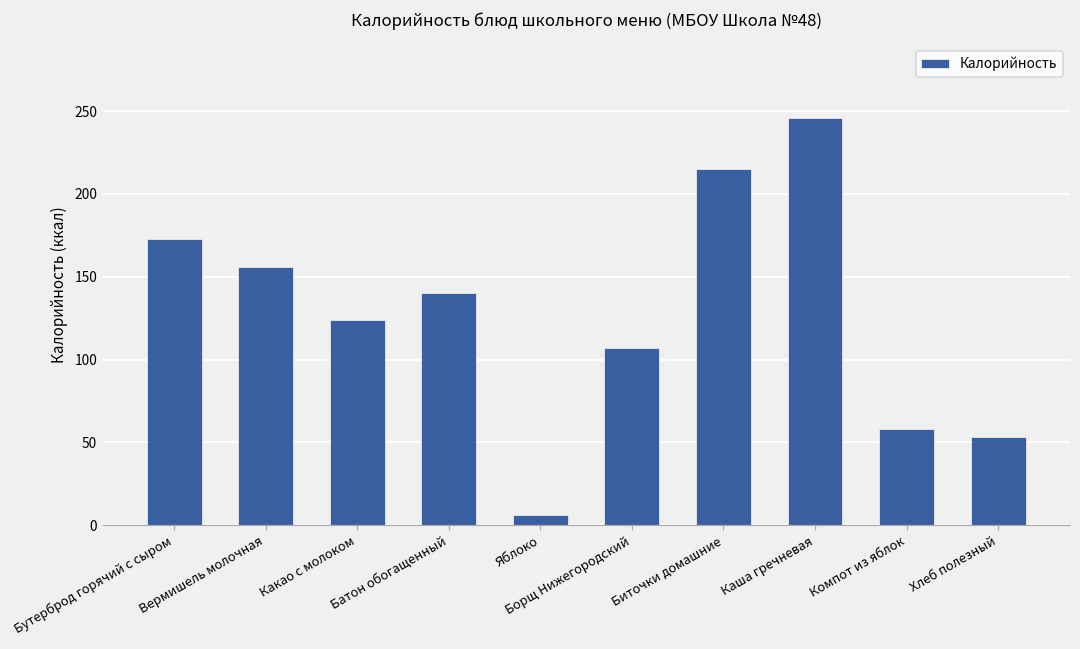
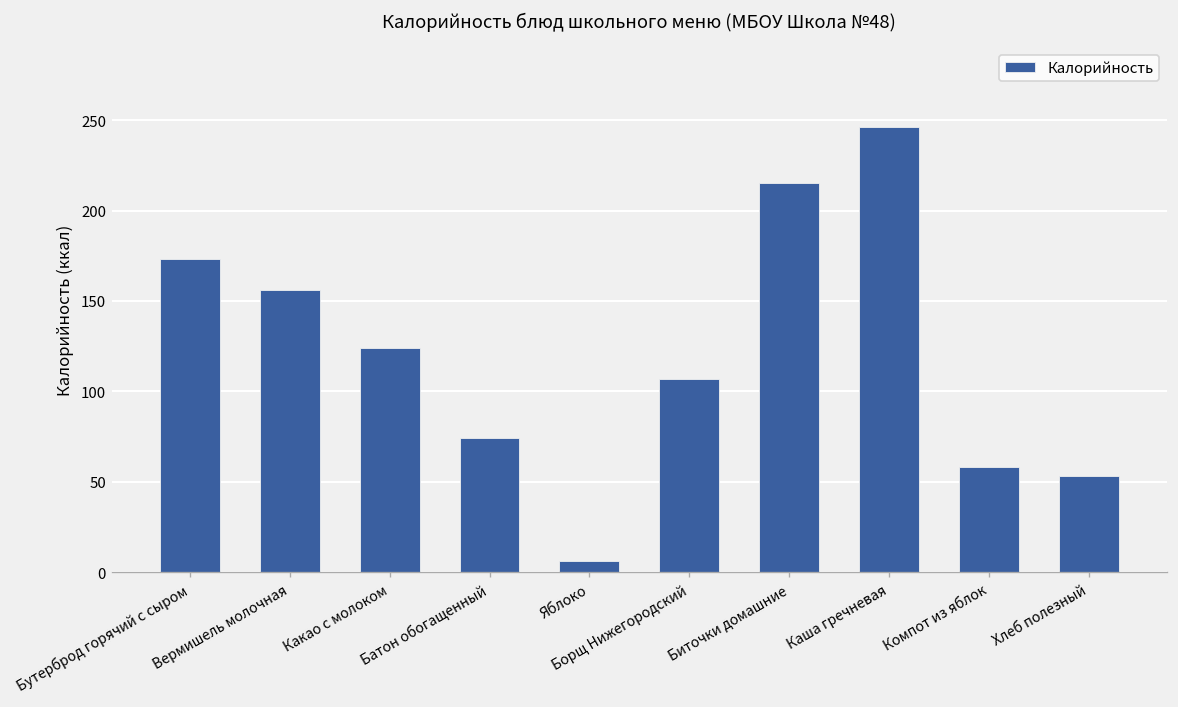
  {
    "Бутерброд горячий с сыром": 173,
    "Вермишель молочная": 156,
    "Какао с молоком": 124,
-   "Батон обогащенный": 140,
+   "Батон обогащенный": 74,
    "Яблоко": 6,
    "Борщ Нижегородский": 107,
    "Биточки домашние": 215,
    "Каша гречневая": 246,
    "Компот из яблок": 58,
    "Хлеб полезный": 53
  }
